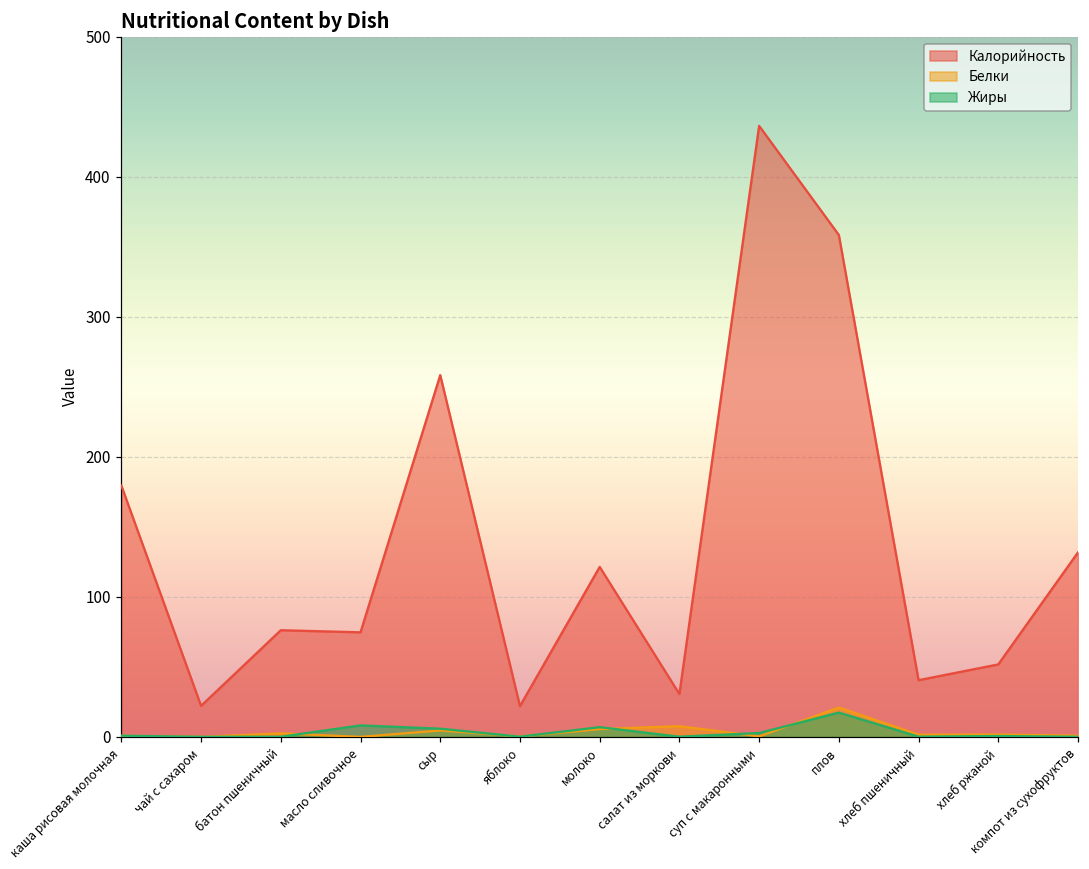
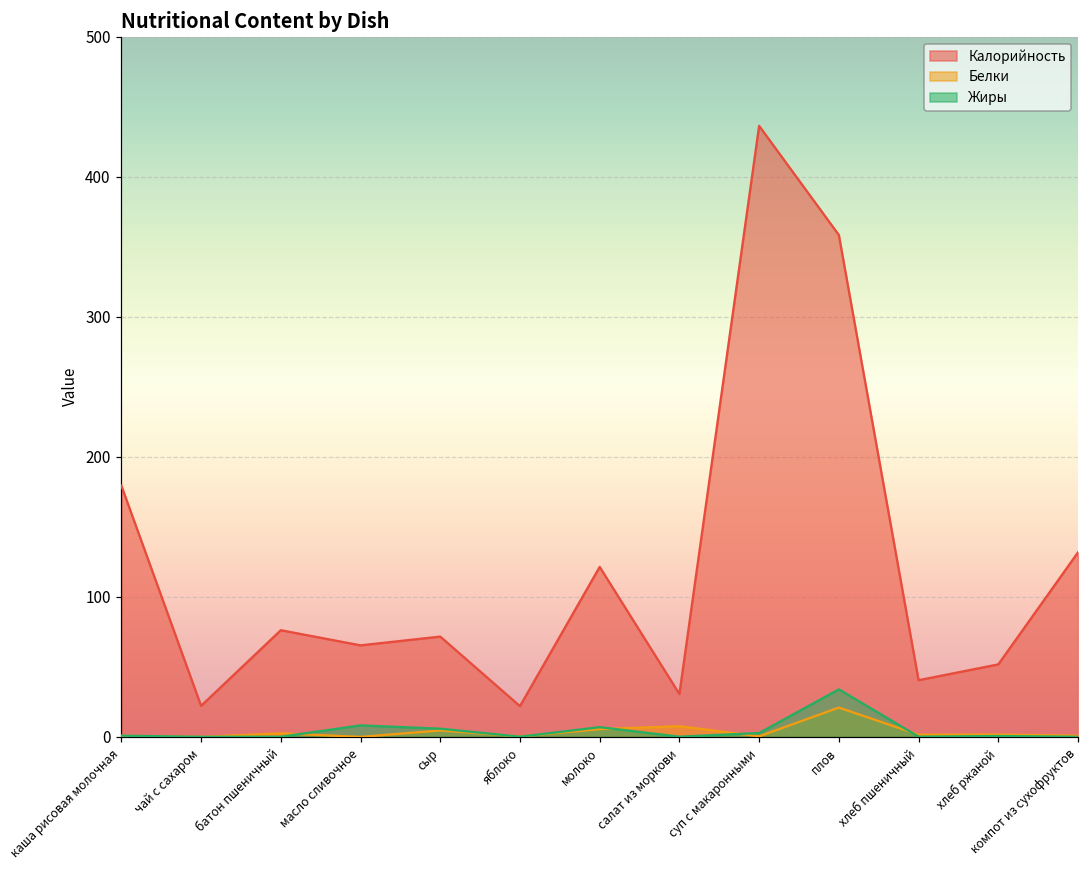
  {
    "Калорийность": {
      "каша рисовая молочная": 179,
      "чай с сахаром": 22,
      "батон пшеничный": 76,
-     "масло сливочное": 75,
-     "сыр": 258,
+     "масло сливочное": 65,
+     "сыр": 72,
      "яблоко": 22,
      "молоко": 121,
      "салат из моркови": 31,
      "суп с макаронными": 436,
      "плов": 358,
      "хлеб пшеничный": 41,
      "хлеб ржаной": 52,
      "компот из сухофруктов": 132
    },
    "Белки": {
      "батон пшеничный": 3,
      "масло сливочное": 0,
      "салат из моркови": 8,
      "суп с макаронными": 0,
      "плов": 21
    },
    "Жиры": {
      "батон пшеничный": 0,
      "масло сливочное": 8,
      "салат из моркови": 0,
      "суп с макаронными": 3,
-     "плов": 17
+     "плов": 34
    }
  }
